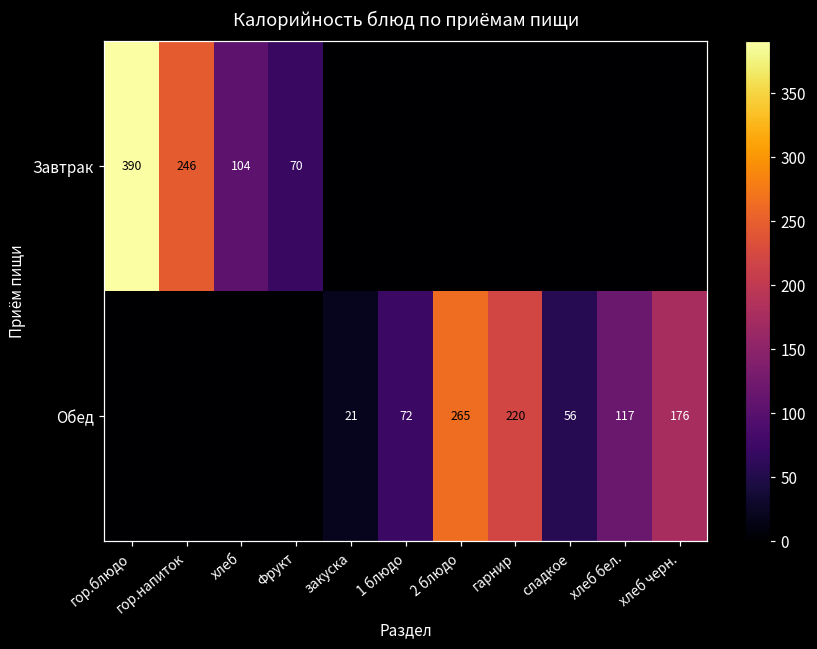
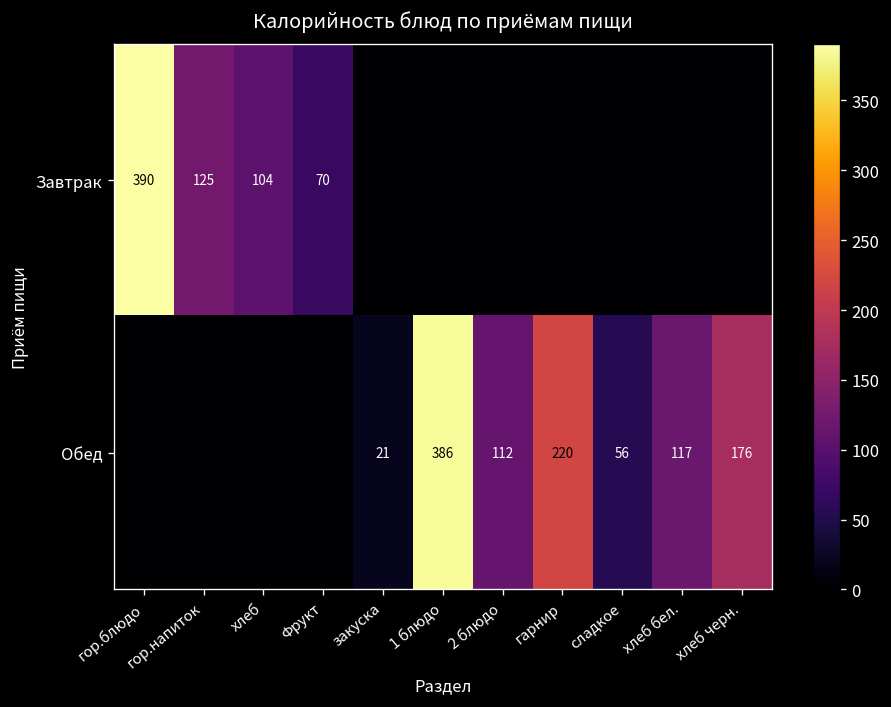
  {
    "Завтрак": {
      "гор.блюдо": 390,
-     "гор.напиток": 246,
+     "гор.напиток": 125,
      "хлеб": 104,
      "Фрукт": 70
    },
    "Обед": {
      "закуска": 21,
-     "1 блюдо": 72,
-     "2 блюдо": 265,
+     "1 блюдо": 386,
+     "2 блюдо": 112,
      "гарнир": 220,
      "сладкое": 56,
      "хлеб бел.": 117,
      "хлеб черн.": 176
    }
  }
